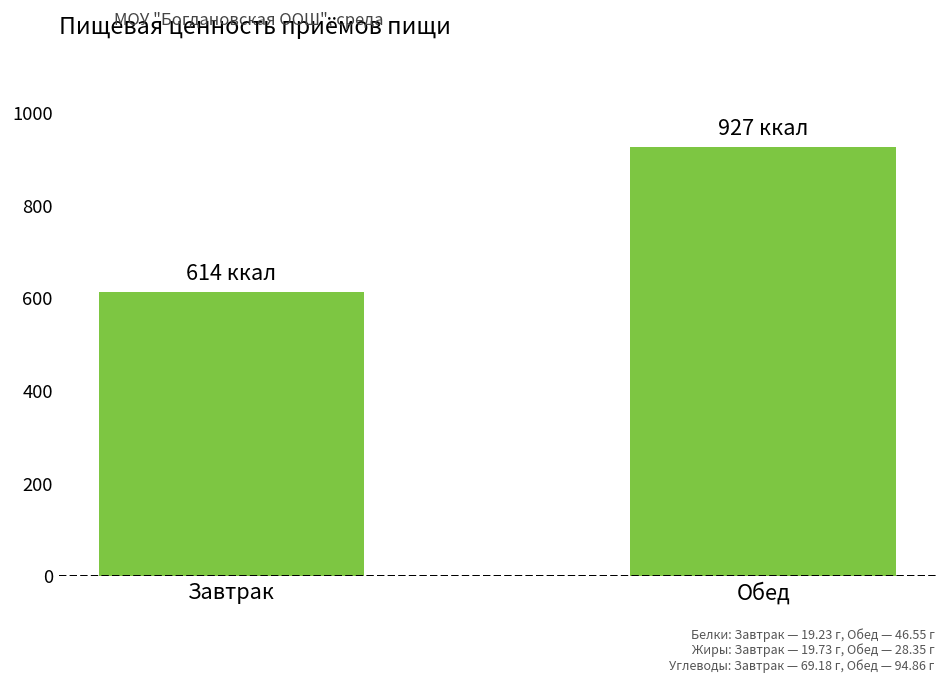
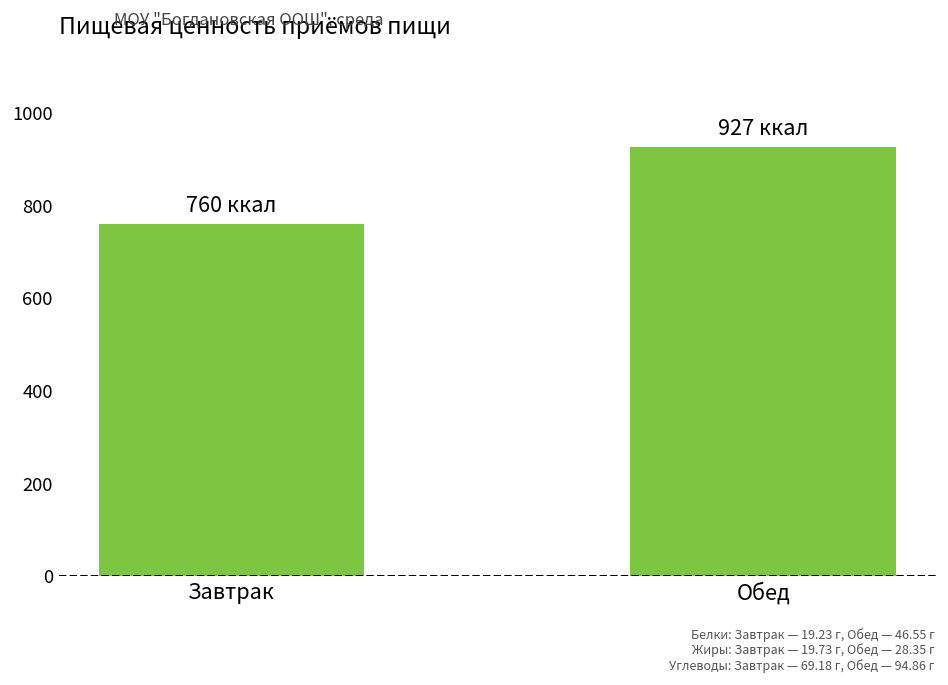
  {
-   "Завтрак": 614,
+   "Завтрак": 760,
    "Обед": 927
  }
